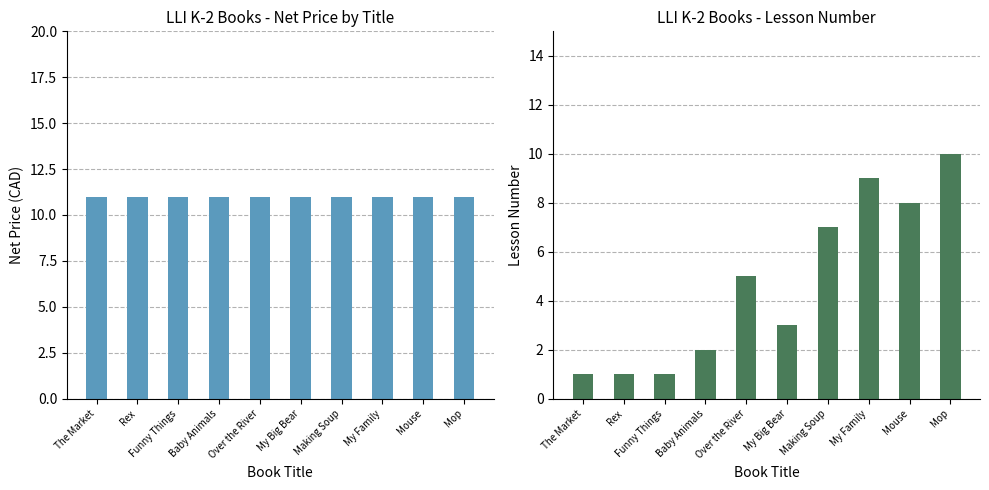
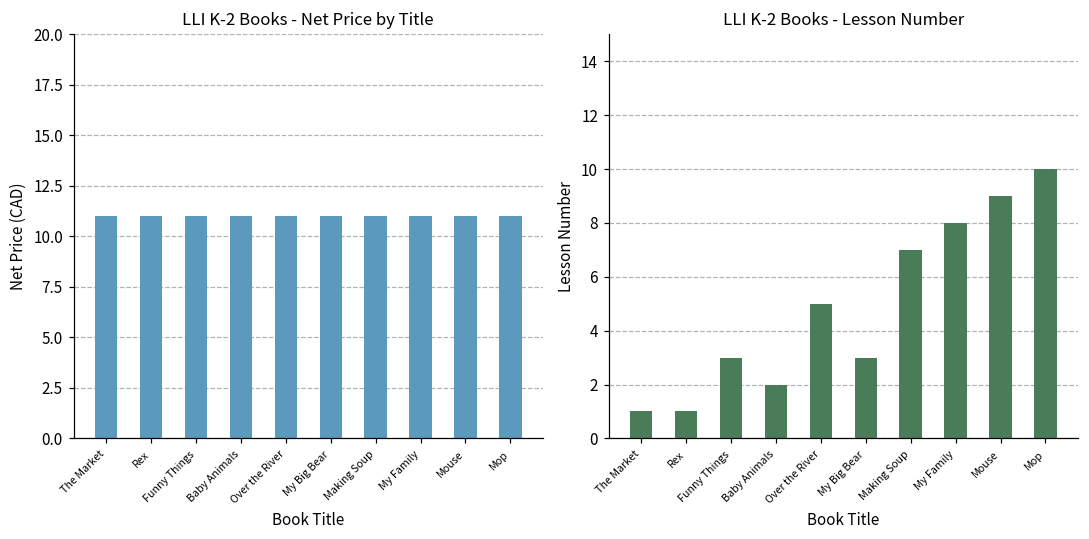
  {
    "LLI K-2 Books - Net Price by Title": {
      "The Market": 11.0,
      "Rex": 11.0,
      "Funny Things": 11.0,
      "Baby Animals": 11.0,
      "Over the River": 11.0,
      "My Big Bear": 11.0,
      "Making Soup": 11.0,
      "My Family": 11.0,
      "Mouse": 11.0,
      "Mop": 11.0
    },
    "LLI K-2 Books - Lesson Number": {
      "The Market": 1,
      "Rex": 1,
-     "Funny Things": 1,
+     "Funny Things": 3,
      "Baby Animals": 2,
      "Over the River": 5,
      "My Big Bear": 3,
      "Making Soup": 7,
-     "My Family": 9,
-     "Mouse": 8,
+     "My Family": 8,
+     "Mouse": 9,
      "Mop": 10
    }
  }
